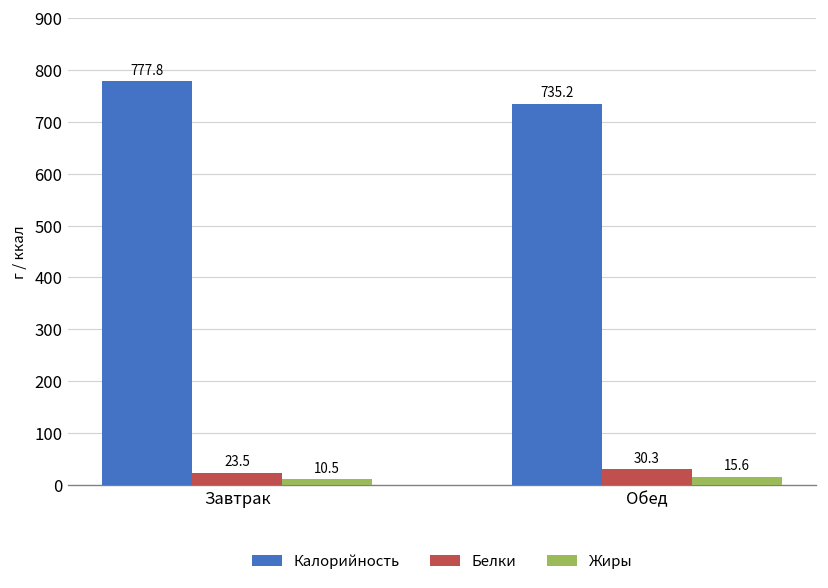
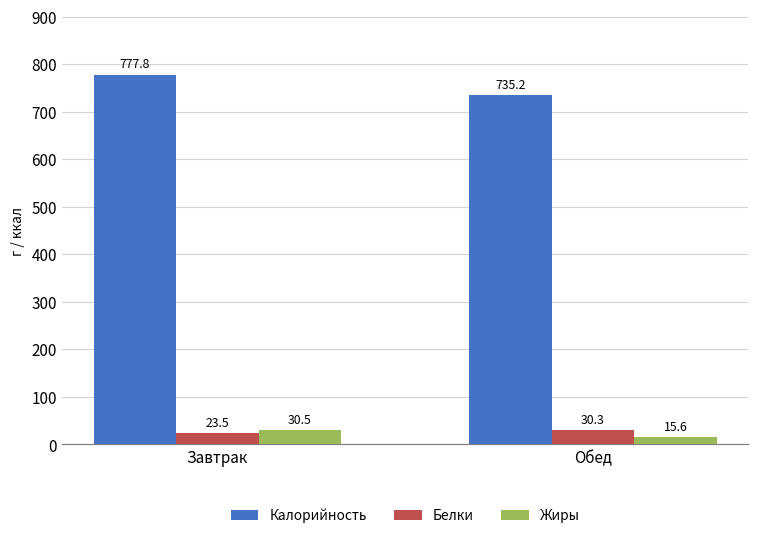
  {
    "Калорийность": {
      "Завтрак": 777.8,
      "Обед": 735.2
    },
    "Белки": {
      "Завтрак": 23.5,
      "Обед": 30.3
    },
    "Жиры": {
-     "Завтрак": 10.5,
+     "Завтрак": 30.5,
      "Обед": 15.6
    }
  }
